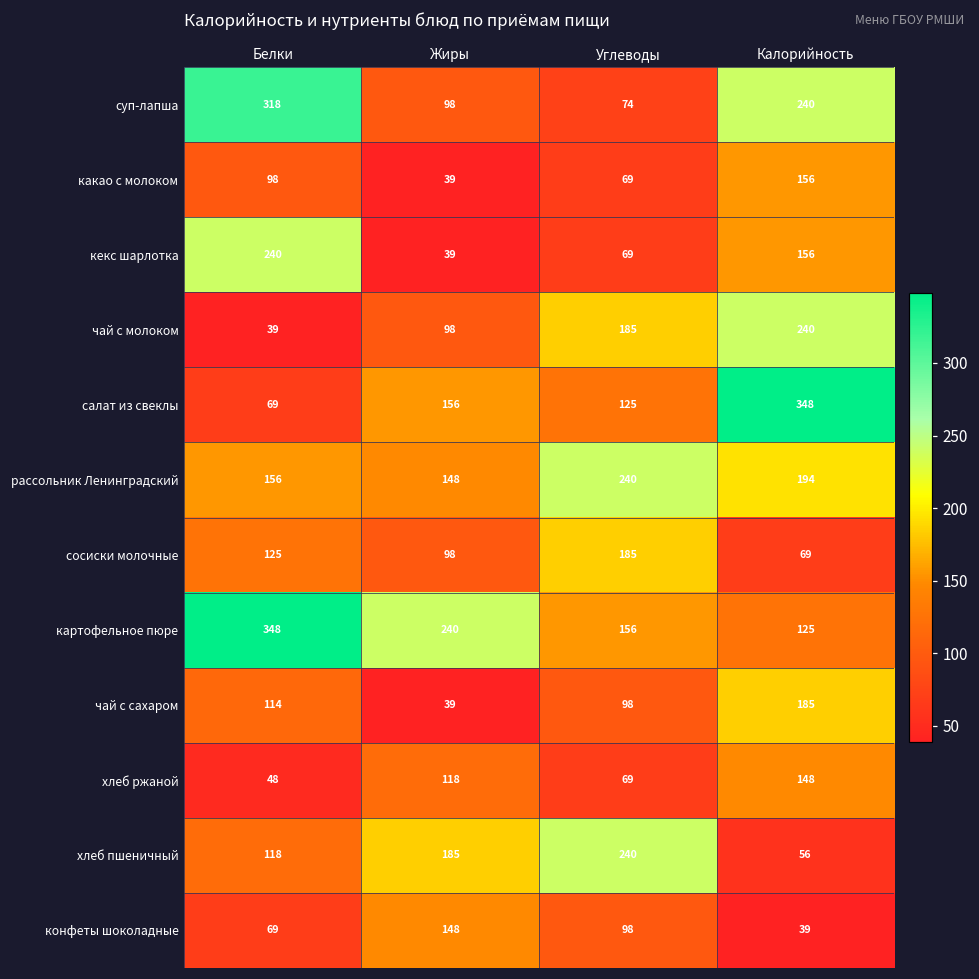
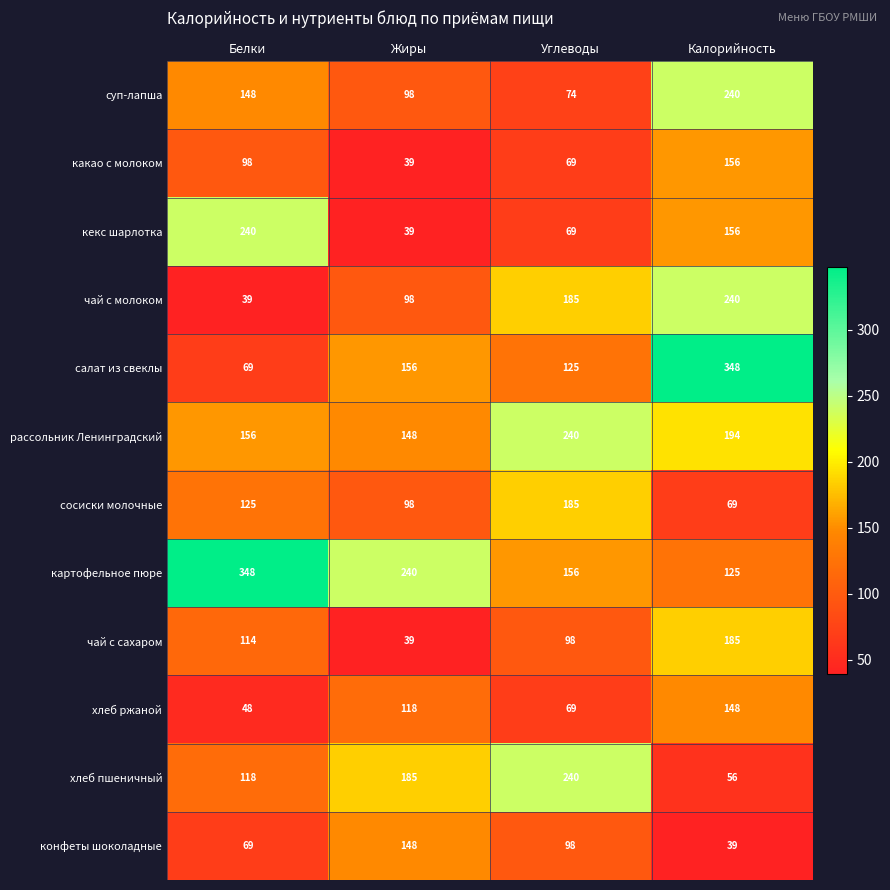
  {
    "суп-лапша": {
-     "Белки": 318,
+     "Белки": 148,
      "Жиры": 98,
      "Углеводы": 74,
      "Калорийность": 240
    },
    "какао с молоком": {
      "Белки": 98,
      "Жиры": 39,
      "Углеводы": 69,
      "Калорийность": 156
    },
    "кекс шарлотка": {
      "Белки": 240,
      "Жиры": 39,
      "Углеводы": 69,
      "Калорийность": 156
    },
    "чай с молоком": {
      "Белки": 39,
      "Жиры": 98,
      "Углеводы": 185,
      "Калорийность": 240
    },
    "салат из свеклы": {
      "Белки": 69,
      "Жиры": 156,
      "Углеводы": 125,
      "Калорийность": 348
    },
    "рассольник Ленинградский": {
      "Белки": 156,
      "Жиры": 148,
      "Углеводы": 240,
      "Калорийность": 194
    },
    "сосиски молочные": {
      "Белки": 125,
      "Жиры": 98,
      "Углеводы": 185,
      "Калорийность": 69
    },
    "картофельное пюре": {
      "Белки": 348,
      "Жиры": 240,
      "Углеводы": 156,
      "Калорийность": 125
    },
    "чай с сахаром": {
      "Белки": 114,
      "Жиры": 39,
      "Углеводы": 98,
      "Калорийность": 185
    },
    "хлеб ржаной": {
      "Белки": 48,
      "Жиры": 118,
      "Углеводы": 69,
      "Калорийность": 148
    },
    "хлеб пшеничный": {
      "Белки": 118,
      "Жиры": 185,
      "Углеводы": 240,
      "Калорийность": 56
    },
    "конфеты шоколадные": {
      "Белки": 69,
      "Жиры": 148,
      "Углеводы": 98,
      "Калорийность": 39
    }
  }
